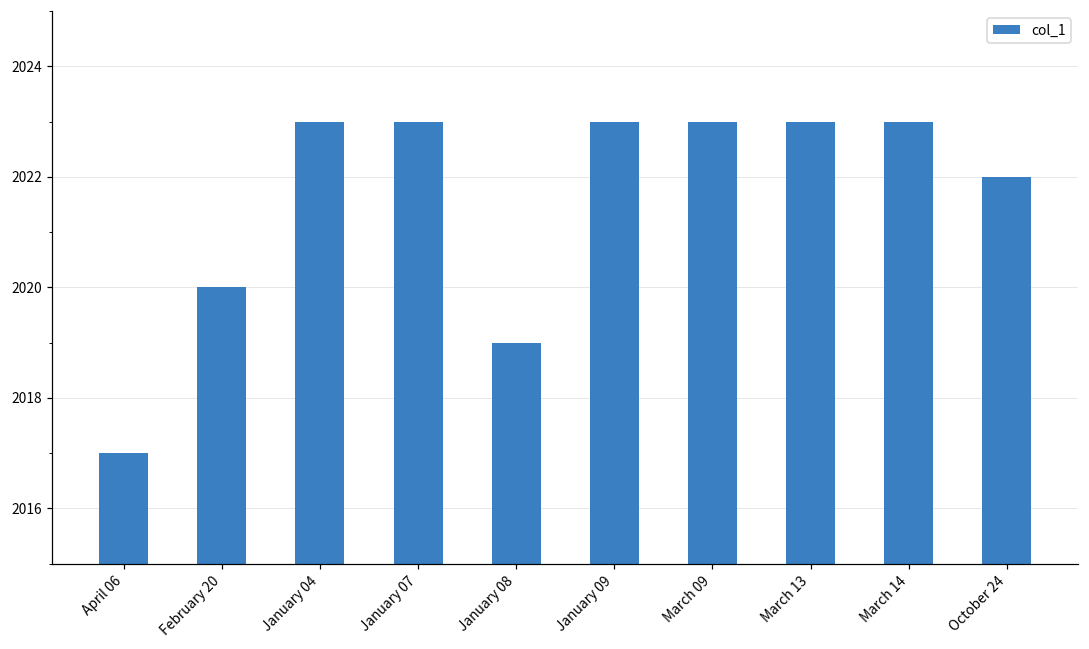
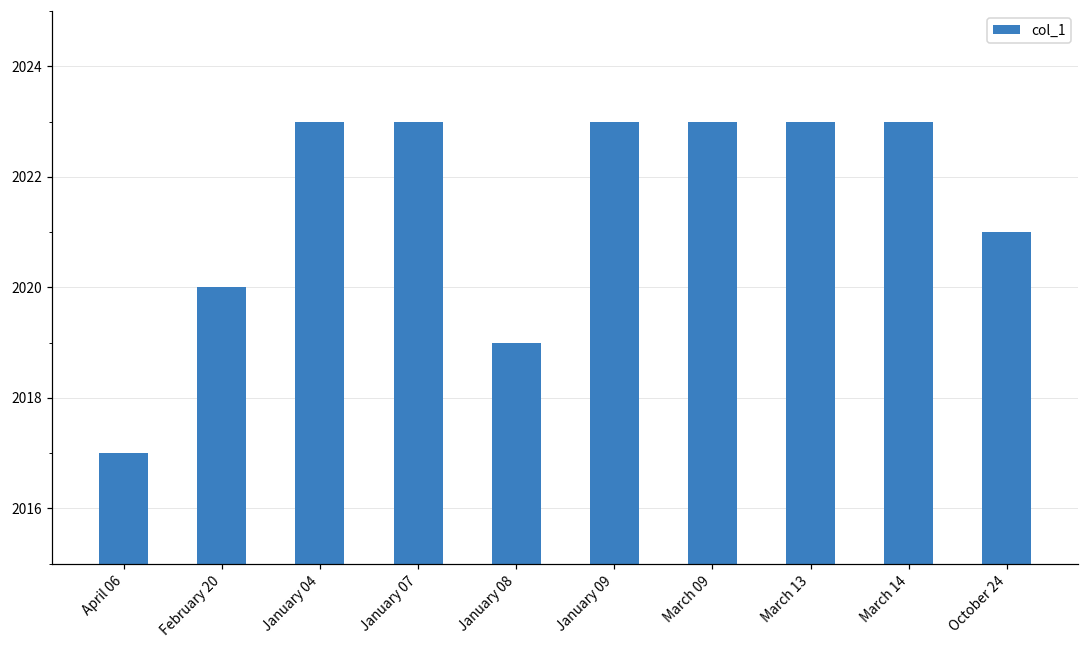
  {
    "April 06": 2017,
    "February 20": 2020,
    "January 04": 2023,
    "January 07": 2023,
    "January 08": 2019,
    "January 09": 2023,
    "March 09": 2023,
    "March 13": 2023,
    "March 14": 2023,
-   "October 24": 2022
+   "October 24": 2021
  }
